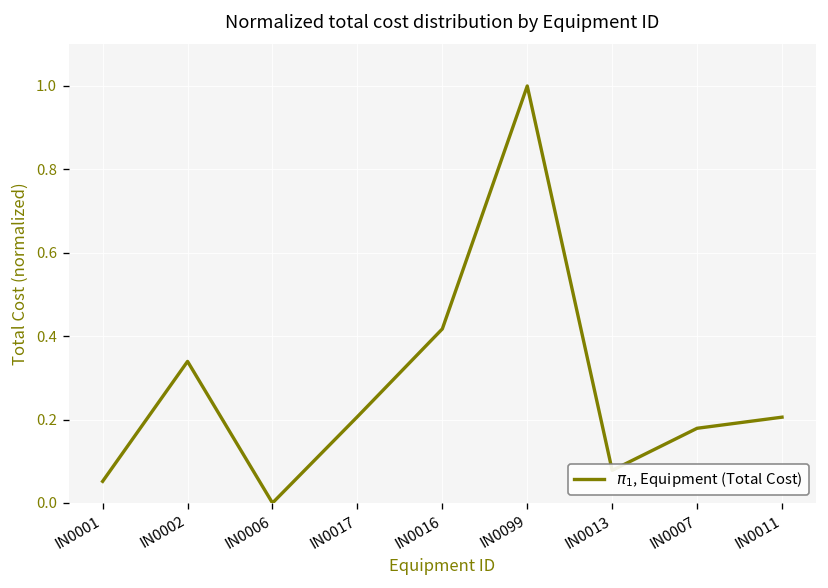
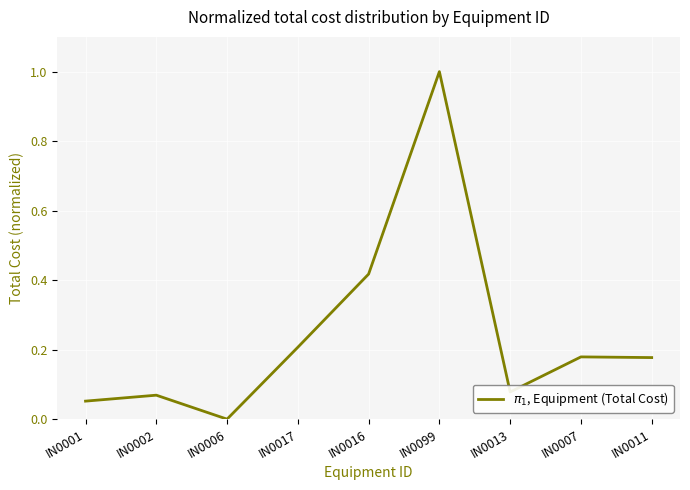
  {
    "IN0001": 0.05,
-   "IN0002": 0.34,
+   "IN0002": 0.07,
    "IN0006": 0.00,
    "IN0017": 0.21,
    "IN0016": 0.42,
    "IN0099": 1.00,
    "IN0007": 0.18,
-   "IN0011": 0.21
+   "IN0011": 0.18
  }
